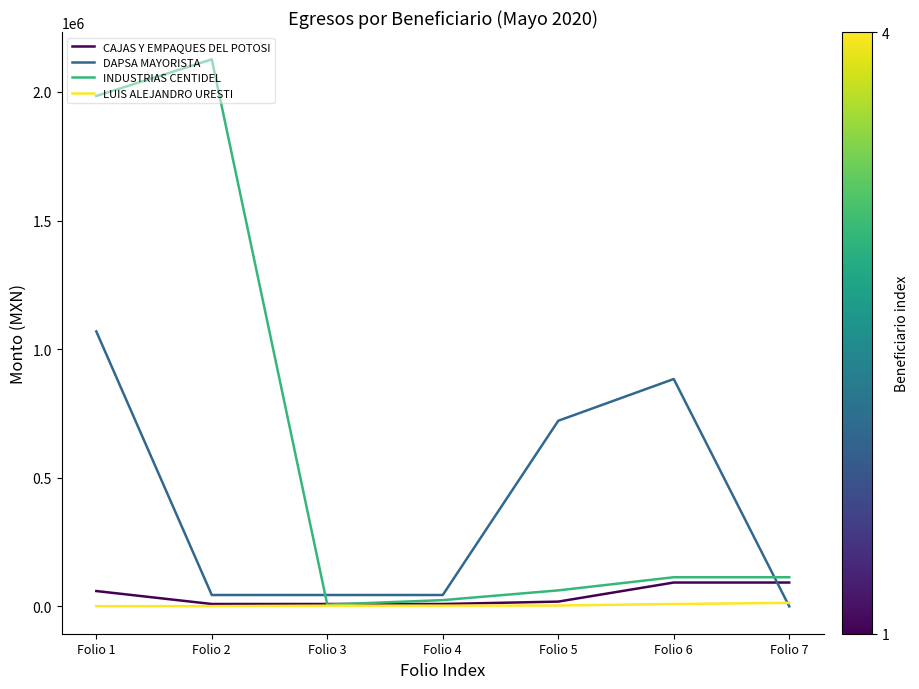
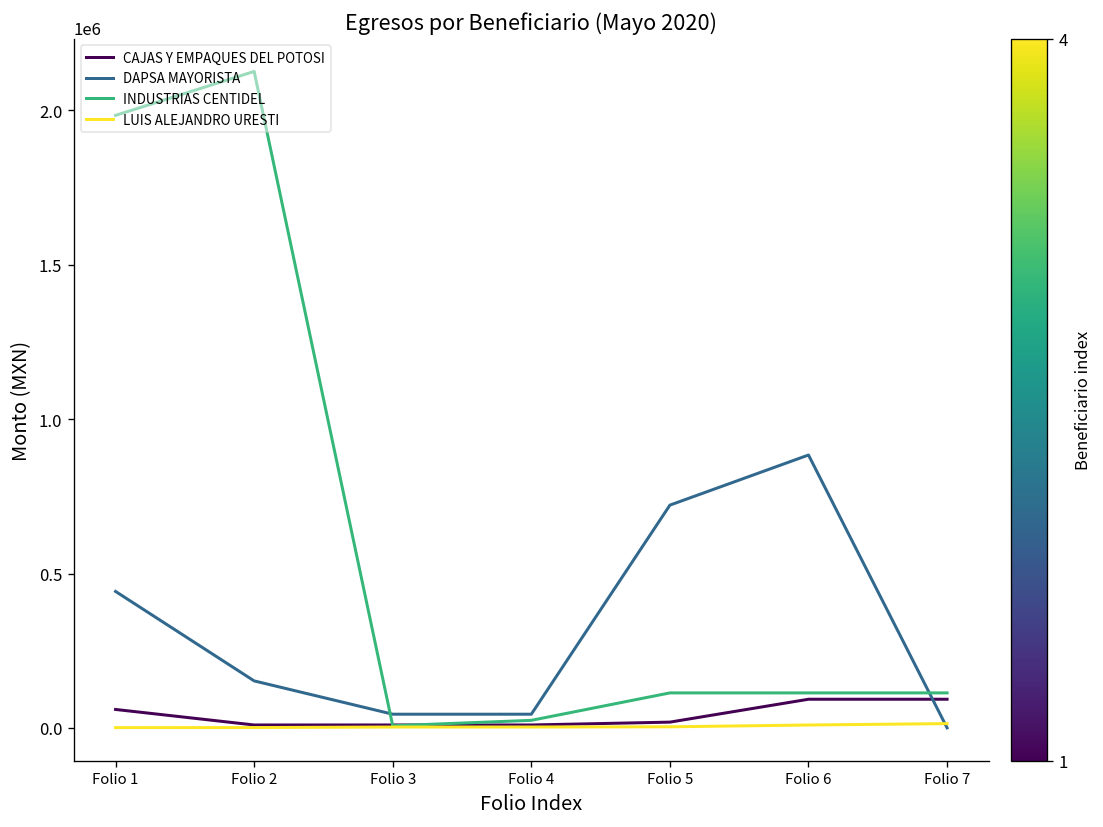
  {
    "CAJAS Y EMPAQUES DEL POTOSI": {
      "Folio 1": 60000,
      "Folio 5": 20000,
      "Folio 6": 90000,
      "Folio 7": 90000
    },
    "DAPSA MAYORISTA": {
-     "Folio 1": 1070000,
-     "Folio 2": 40000,
+     "Folio 1": 440000,
+     "Folio 2": 150000,
      "Folio 3": 40000,
      "Folio 4": 40000,
      "Folio 5": 720000,
      "Folio 6": 880000,
      "Folio 7": 0
    },
    "INDUSTRIAS CENTIDEL": {
      "Folio 4": 20000,
-     "Folio 5": 60000,
+     "Folio 5": 110000,
      "Folio 6": 110000,
      "Folio 7": 110000
    },
    "LUIS ALEJANDRO URESTI": {
      "Folio 1": 0,
      "Folio 5": 0,
      "Folio 6": 10000,
      "Folio 7": 10000
    }
  }
